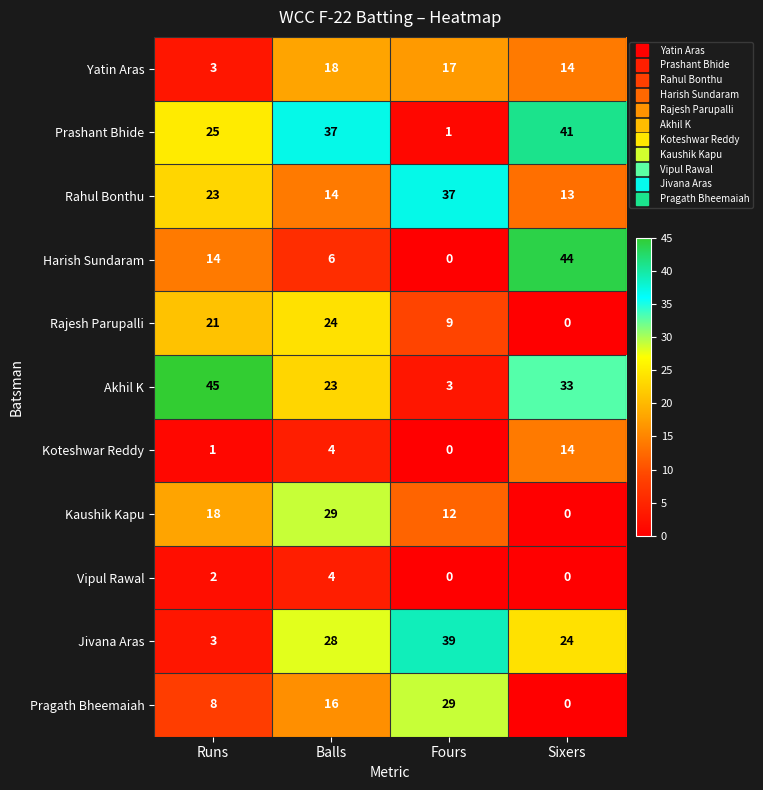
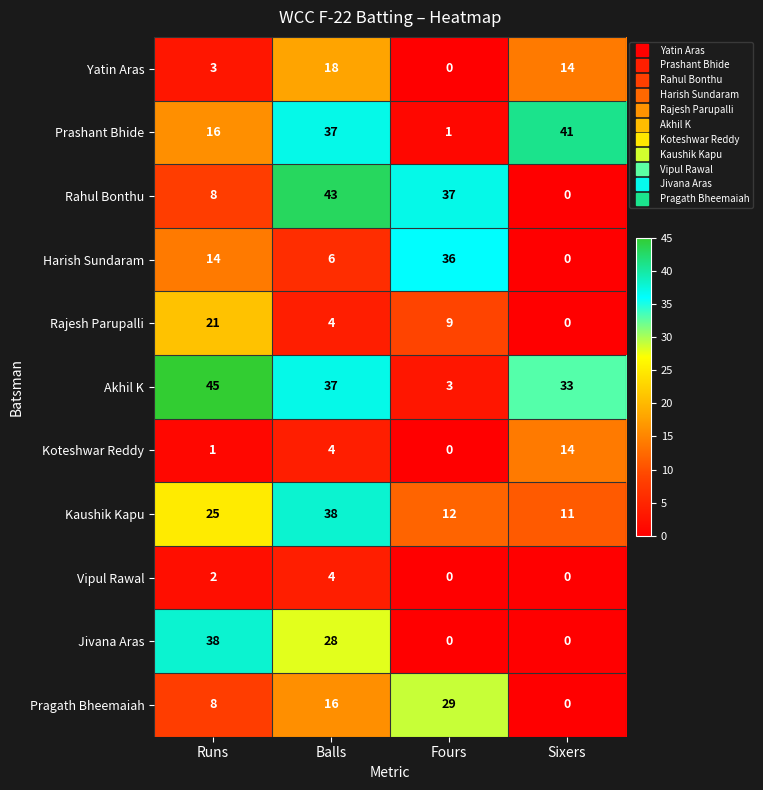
  {
    "Yatin Aras": {
      "Runs": 3,
      "Balls": 18,
-     "Fours": 17,
+     "Fours": 0,
      "Sixers": 14
    },
    "Prashant Bhide": {
-     "Runs": 25,
+     "Runs": 16,
      "Balls": 37,
      "Fours": 1,
      "Sixers": 41
    },
    "Rahul Bonthu": {
-     "Runs": 23,
-     "Balls": 14,
+     "Runs": 8,
+     "Balls": 43,
      "Fours": 37,
-     "Sixers": 13
+     "Sixers": 0
    },
    "Harish Sundaram": {
      "Runs": 14,
      "Balls": 6,
-     "Fours": 0,
-     "Sixers": 44
+     "Fours": 36,
+     "Sixers": 0
    },
    "Rajesh Parupalli": {
      "Runs": 21,
-     "Balls": 24,
+     "Balls": 4,
      "Fours": 9,
      "Sixers": 0
    },
    "Akhil K": {
      "Runs": 45,
-     "Balls": 23,
+     "Balls": 37,
      "Fours": 3,
      "Sixers": 33
    },
    "Koteshwar Reddy": {
      "Runs": 1,
      "Balls": 4,
      "Fours": 0,
      "Sixers": 14
    },
    "Kaushik Kapu": {
-     "Runs": 18,
-     "Balls": 29,
+     "Runs": 25,
+     "Balls": 38,
      "Fours": 12,
-     "Sixers": 0
+     "Sixers": 11
    },
    "Vipul Rawal": {
      "Runs": 2,
      "Balls": 4,
      "Fours": 0,
      "Sixers": 0
    },
    "Jivana Aras": {
-     "Runs": 3,
+     "Runs": 38,
      "Balls": 28,
-     "Fours": 39,
-     "Sixers": 24
+     "Fours": 0,
+     "Sixers": 0
    },
    "Pragath Bheemaiah": {
      "Runs": 8,
      "Balls": 16,
      "Fours": 29,
      "Sixers": 0
    }
  }
